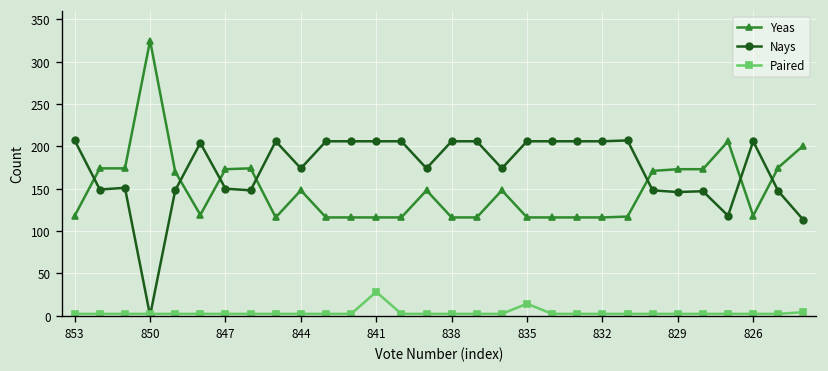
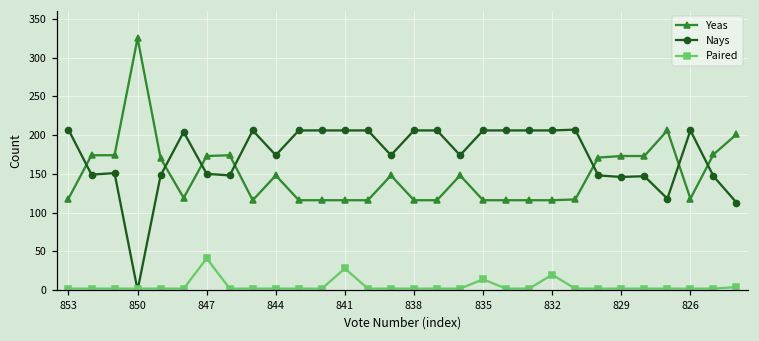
  {
    "Paired": {
      "853": 0,
-     "847": 0,
+     "847": 40,
      "844": 0,
      "841": 30,
      "838": 0,
      "835": 10,
-     "832": 0,
+     "832": 20,
      "829": 0,
      "826": 0
    }
  }
